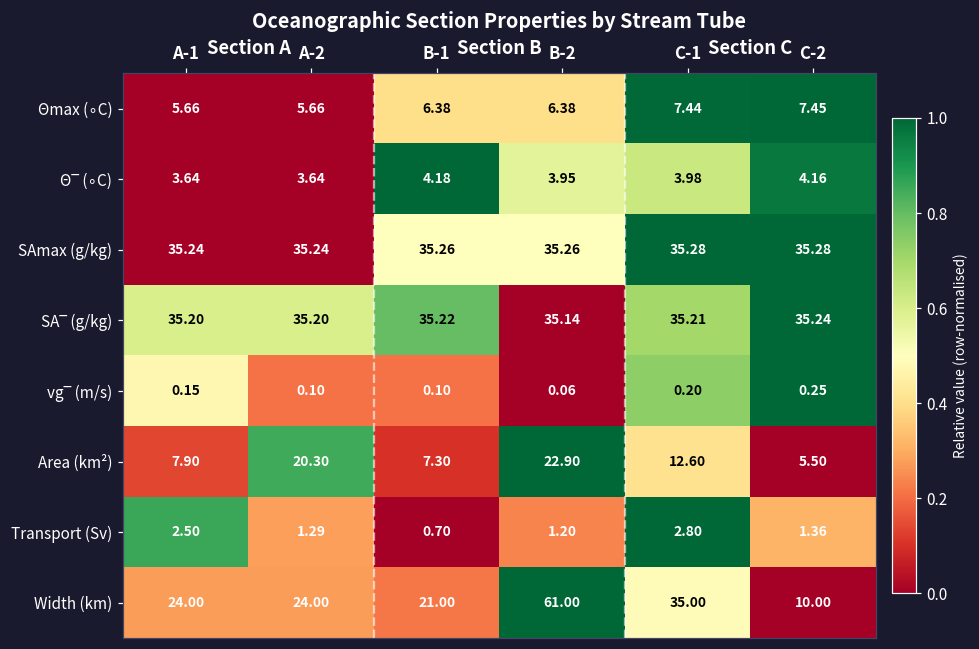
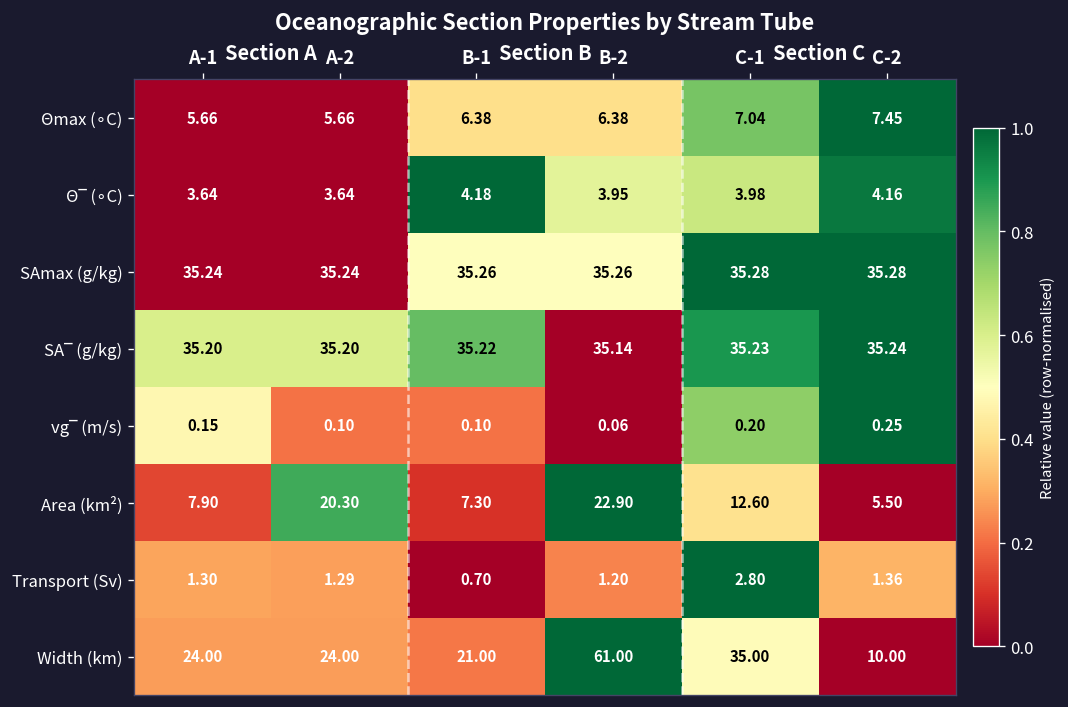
  {
    "Θmax (∘C)": {
      "A-1": 5.66,
      "A-2": 5.66,
      "B-1": 6.38,
      "B-2": 6.38,
-     "C-1": 7.44,
+     "C-1": 7.04,
      "C-2": 7.45
    },
    "Θ‾ (∘C)": {
      "A-1": 3.64,
      "A-2": 3.64,
      "B-1": 4.18,
      "B-2": 3.95,
      "C-1": 3.98,
      "C-2": 4.16
    },
    "SAmax (g/kg)": {
      "A-1": 35.24,
      "A-2": 35.24,
      "B-1": 35.26,
      "B-2": 35.26,
      "C-1": 35.28,
      "C-2": 35.28
    },
    "SA‾ (g/kg)": {
      "A-1": 35.20,
      "A-2": 35.20,
      "B-1": 35.22,
      "B-2": 35.14,
-     "C-1": 35.21,
+     "C-1": 35.23,
      "C-2": 35.24
    },
    "vg‾ (m/s)": {
      "A-1": 0.15,
      "A-2": 0.10,
      "B-1": 0.10,
      "B-2": 0.06,
      "C-1": 0.20,
      "C-2": 0.25
    },
    "Area (km²)": {
      "A-1": 7.90,
      "A-2": 20.30,
      "B-1": 7.30,
      "B-2": 22.90,
      "C-1": 12.60,
      "C-2": 5.50
    },
    "Transport (Sv)": {
-     "A-1": 2.50,
+     "A-1": 1.30,
      "A-2": 1.29,
      "B-1": 0.70,
      "B-2": 1.20,
      "C-1": 2.80,
      "C-2": 1.36
    },
    "Width (km)": {
      "A-1": 24.00,
      "A-2": 24.00,
      "B-1": 21.00,
      "B-2": 61.00,
      "C-1": 35.00,
      "C-2": 10.00
    }
  }
